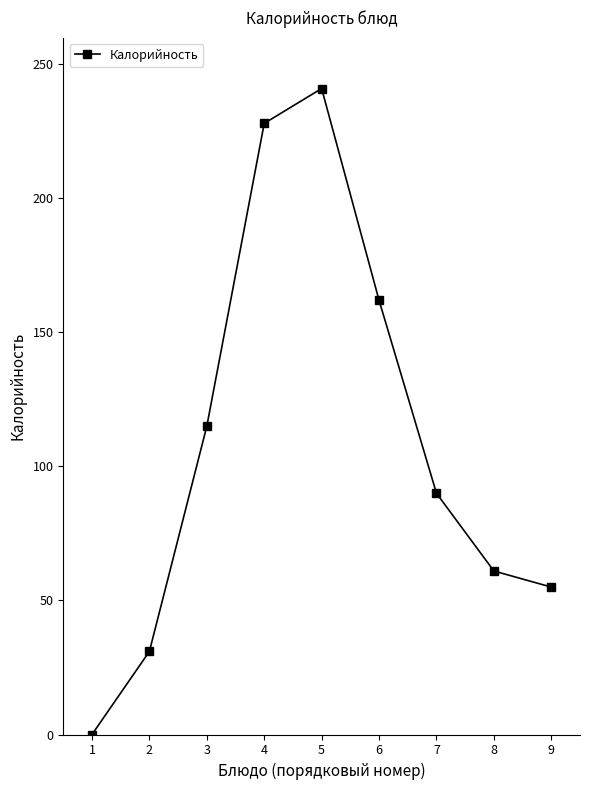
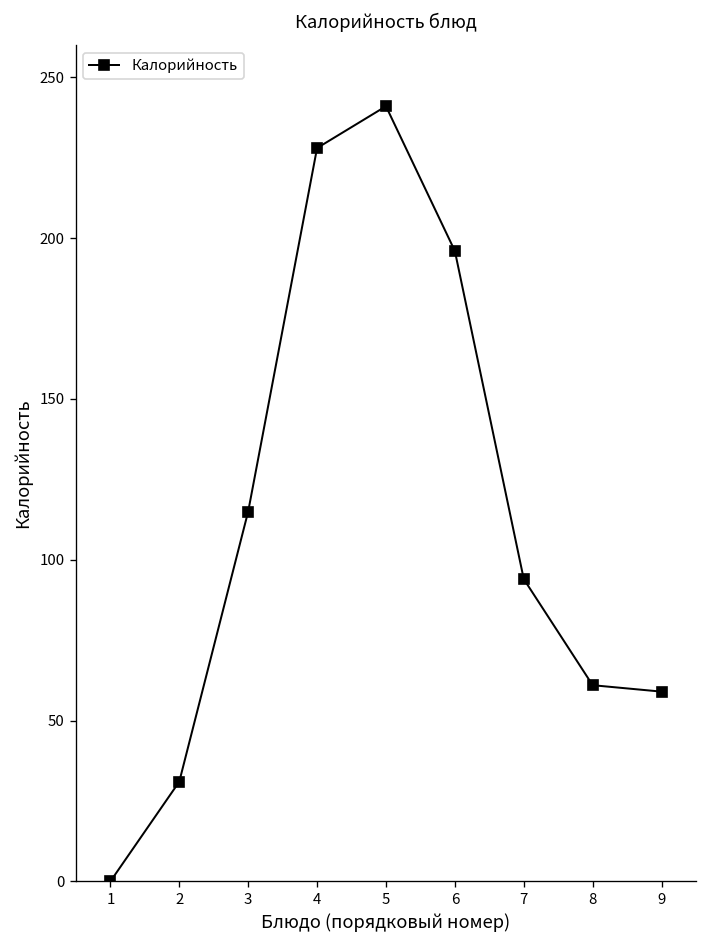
  {
    "1": 0,
    "2": 31,
    "3": 115,
    "4": 228,
    "5": 241,
-   "6": 162,
-   "7": 90,
+   "6": 196,
+   "7": 94,
    "8": 61,
-   "9": 55
+   "9": 59
  }
